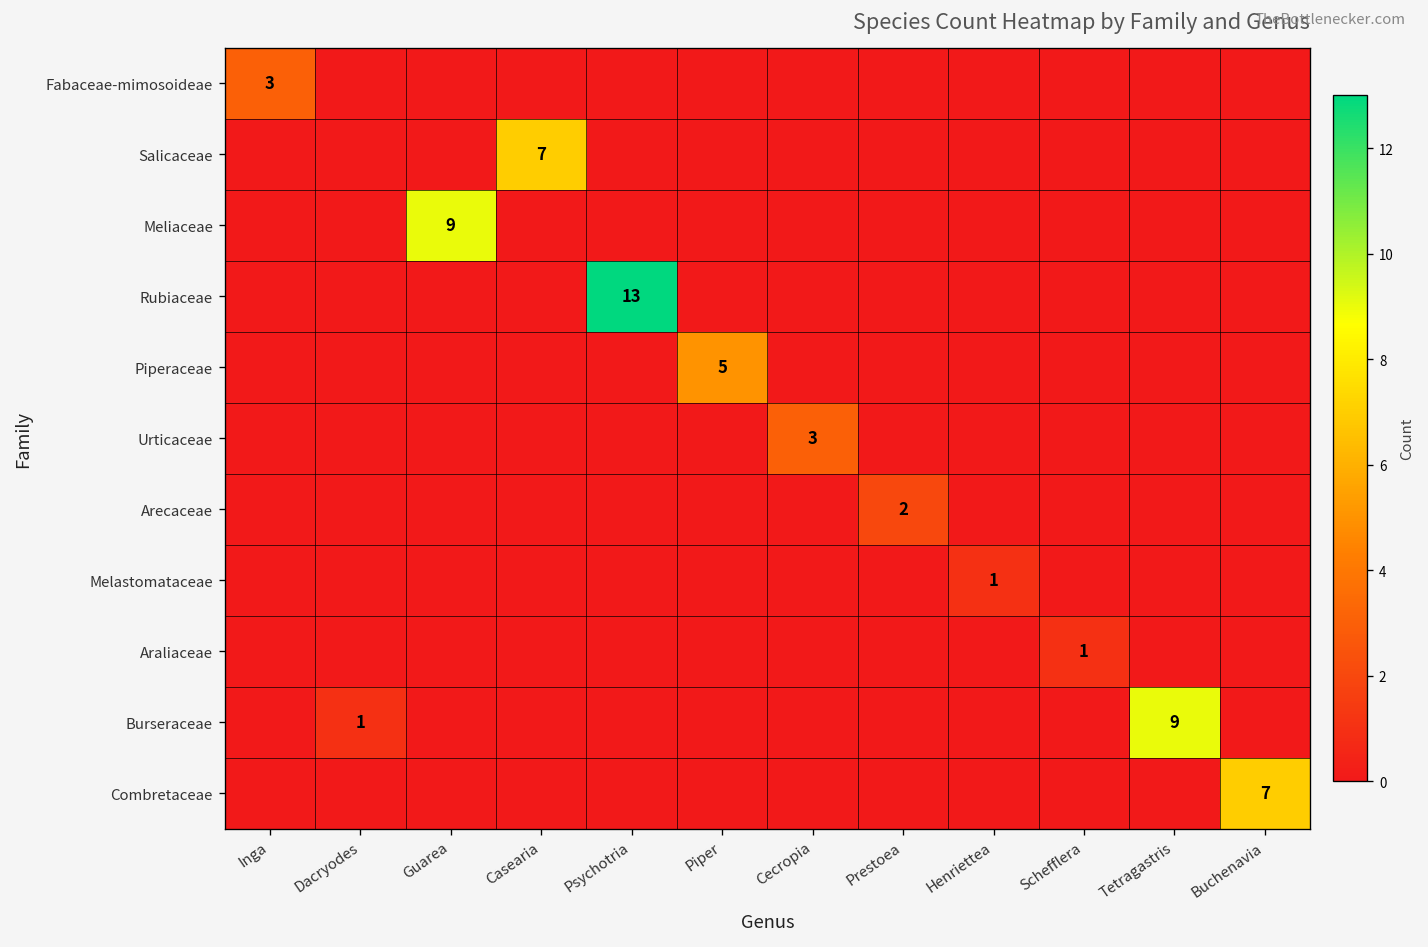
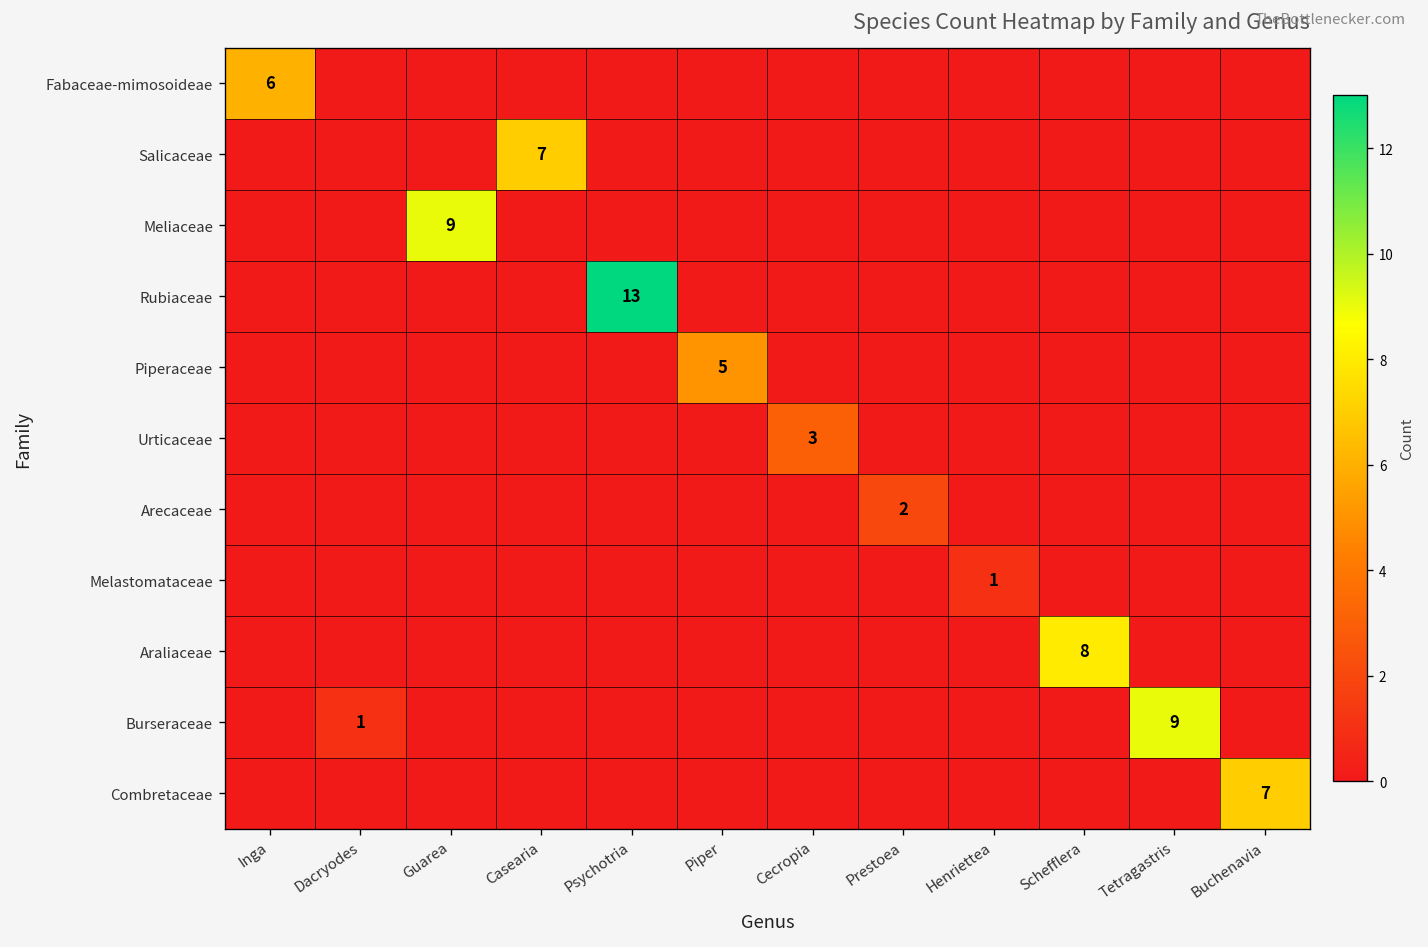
  {
    "Fabaceae-mimosoideae": {
-     "Inga": 3
+     "Inga": 6
    },
    "Salicaceae": {
      "Casearia": 7
    },
    "Meliaceae": {
      "Guarea": 9
    },
    "Rubiaceae": {
      "Psychotria": 13
    },
    "Piperaceae": {
      "Piper": 5
    },
    "Urticaceae": {
      "Cecropia": 3
    },
    "Arecaceae": {
      "Prestoea": 2
    },
    "Melastomataceae": {
      "Henriettea": 1
    },
    "Araliaceae": {
-     "Schefflera": 1
+     "Schefflera": 8
    },
    "Burseraceae": {
      "Dacryodes": 1,
      "Tetragastris": 9
    },
    "Combretaceae": {
      "Buchenavia": 7
    }
  }
